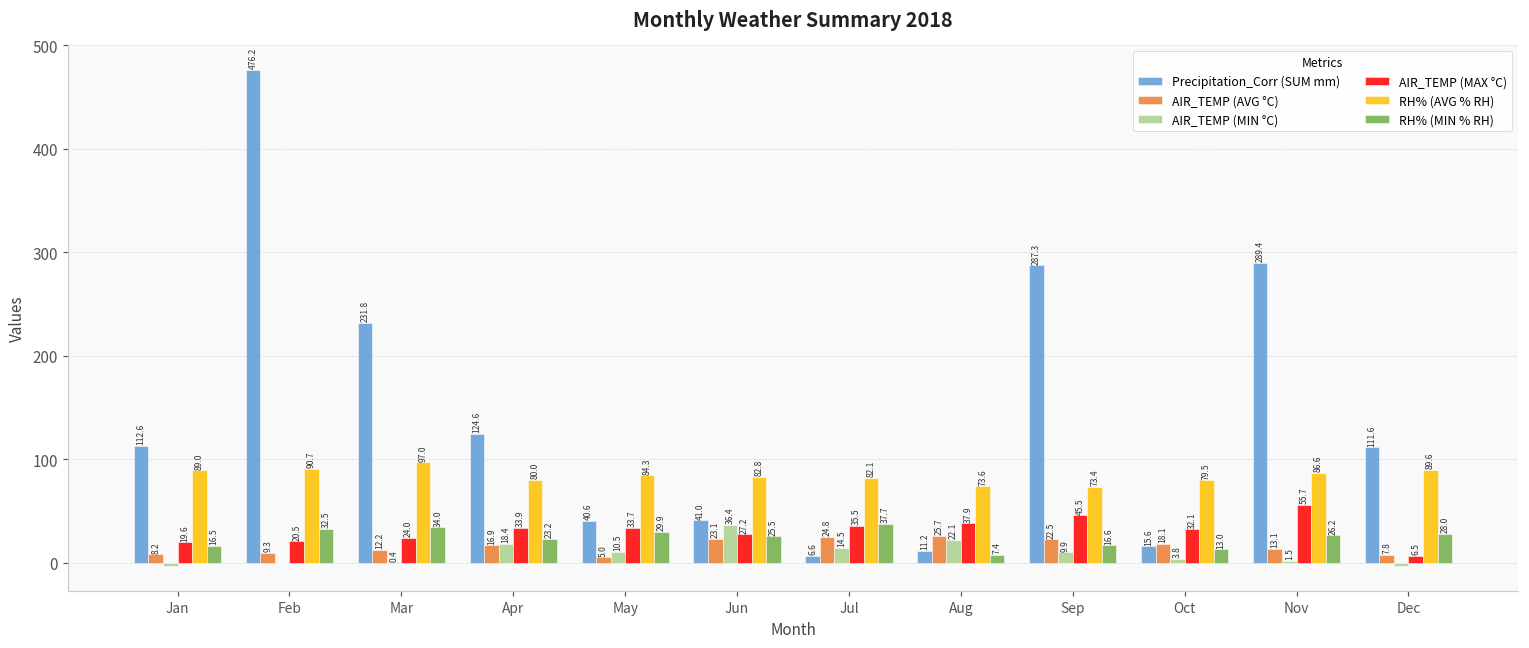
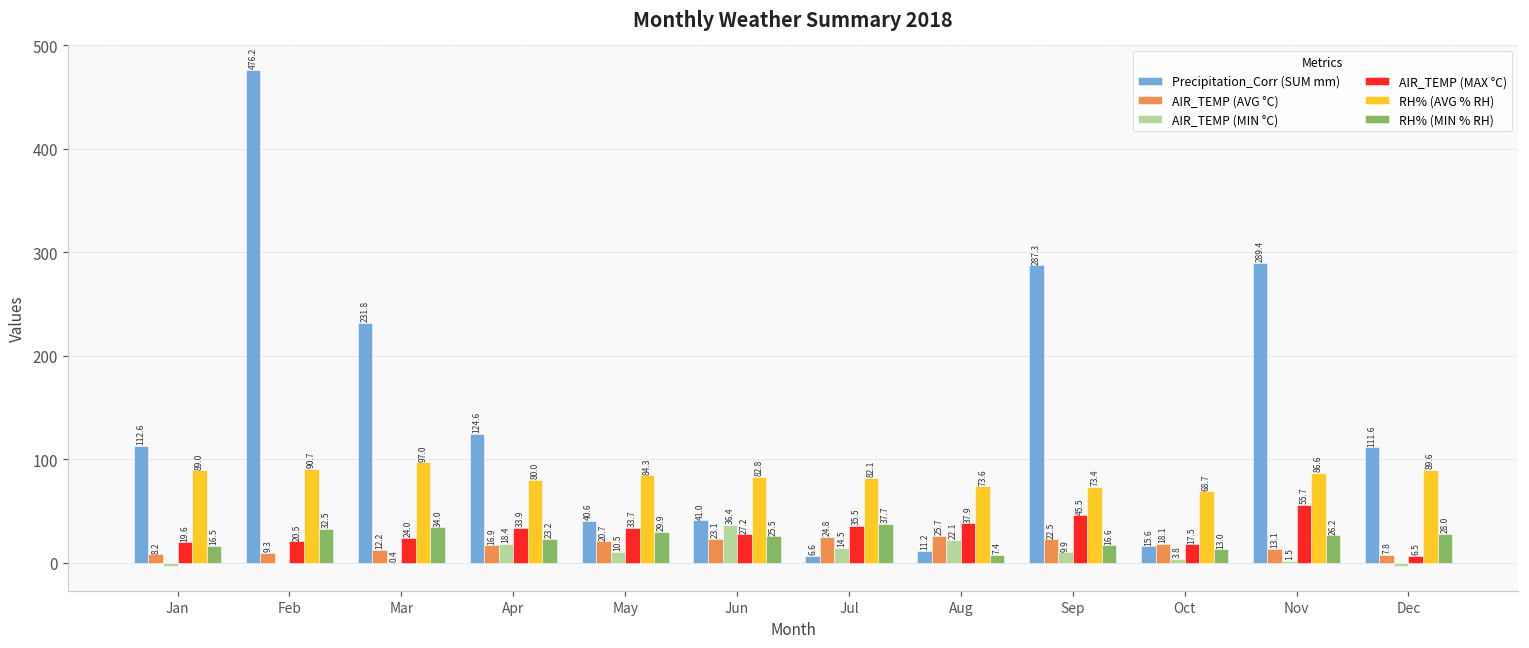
  {
    "Precipitation_Corr (SUM mm)": {
      "Jan": 112.6,
      "Feb": 476.2,
      "Mar": 231.8,
      "Apr": 124.6,
      "May": 40.6,
      "Jun": 41.0,
      "Jul": 6.6,
      "Aug": 11.2,
      "Sep": 287.3,
      "Oct": 15.6,
      "Nov": 289.4,
      "Dec": 111.6
    },
    "AIR_TEMP (AVG °C)": {
      "Jan": 8.2,
      "Feb": 9.3,
      "Mar": 12.2,
      "Apr": 16.9,
-     "May": 5.0,
+     "May": 20.7,
      "Jun": 23.1,
      "Jul": 24.8,
      "Aug": 25.7,
      "Sep": 22.5,
      "Oct": 18.1,
      "Nov": 13.1,
      "Dec": 7.8
    },
    "AIR_TEMP (MIN °C)": {
      "Mar": 0.4,
      "Apr": 18.4,
      "May": 10.5,
      "Jun": 36.4,
      "Jul": 14.5,
      "Aug": 22.1,
      "Sep": 9.9,
      "Oct": 3.8,
      "Nov": 1.5
    },
    "AIR_TEMP (MAX °C)": {
      "Jan": 19.6,
      "Feb": 20.5,
      "Mar": 24.0,
      "Apr": 33.9,
      "May": 33.7,
      "Jun": 27.2,
      "Jul": 35.5,
      "Aug": 37.9,
      "Sep": 45.5,
-     "Oct": 32.1,
+     "Oct": 17.5,
      "Nov": 55.7,
      "Dec": 6.5
    },
    "RH% (AVG % RH)": {
      "Jan": 89.0,
      "Feb": 90.7,
      "Mar": 97.0,
      "Apr": 80.0,
      "May": 84.3,
      "Jun": 82.8,
      "Jul": 82.1,
      "Aug": 73.6,
      "Sep": 73.4,
-     "Oct": 79.5,
+     "Oct": 68.7,
      "Nov": 86.6,
      "Dec": 89.6
    },
    "RH% (MIN % RH)": {
      "Jan": 16.5,
      "Feb": 32.5,
      "Mar": 34.0,
      "Apr": 23.2,
      "May": 29.9,
      "Jun": 25.5,
      "Jul": 37.7,
      "Aug": 7.4,
      "Sep": 16.6,
      "Oct": 13.0,
      "Nov": 26.2,
      "Dec": 28.0
    }
  }
